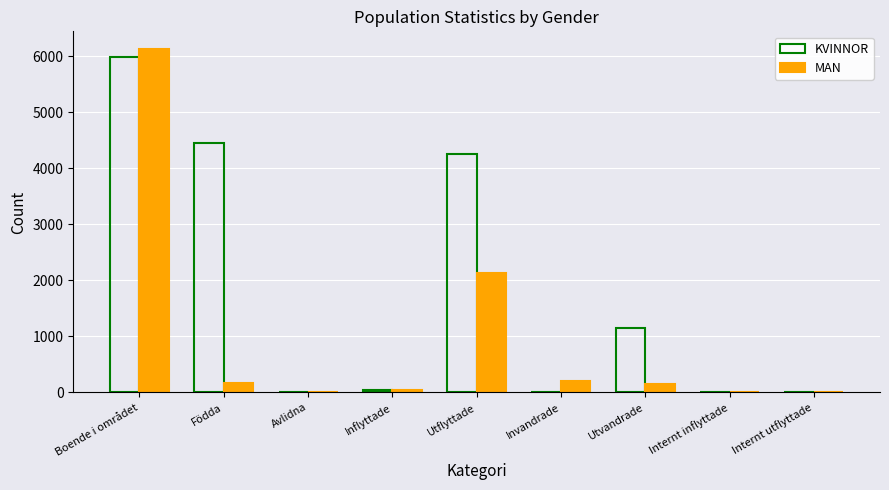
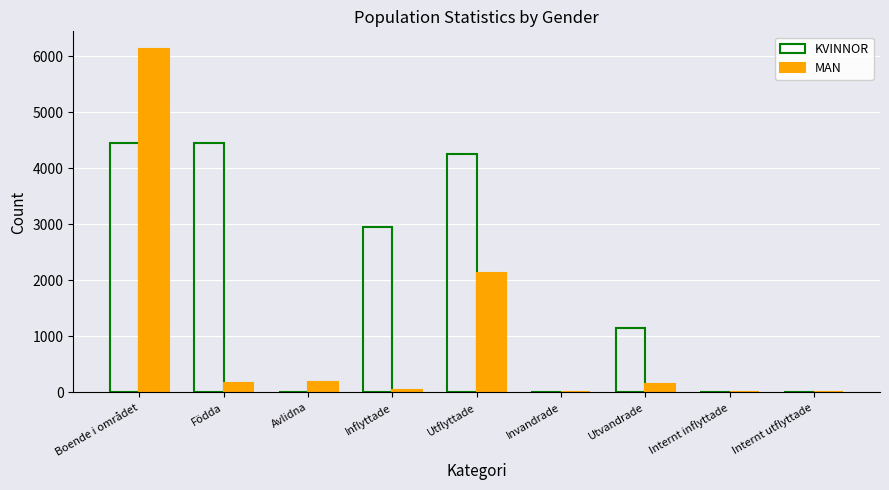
  {
    "KVINNOR": {
-     "Boende i området": 6000,
+     "Boende i området": 4400,
      "Födda": 4400,
-     "Inflyttade": 100,
+     "Inflyttade": 3000,
      "Utflyttade": 4300,
      "Invandrade": 0,
      "Utvandrade": 1100,
      "Internt inflyttade": 0,
      "Internt utflyttade": 0
    },
    "MAN": {
      "Boende i området": 6100,
      "Födda": 200,
-     "Avlidna": 0,
+     "Avlidna": 200,
      "Inflyttade": 0,
      "Utflyttade": 2100,
-     "Invandrade": 200,
+     "Invandrade": 0,
      "Utvandrade": 100,
      "Internt inflyttade": 0,
      "Internt utflyttade": 0
    }
  }
